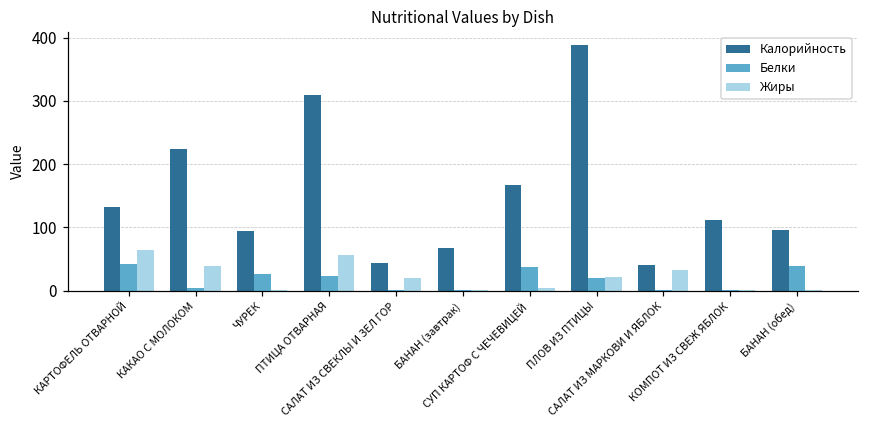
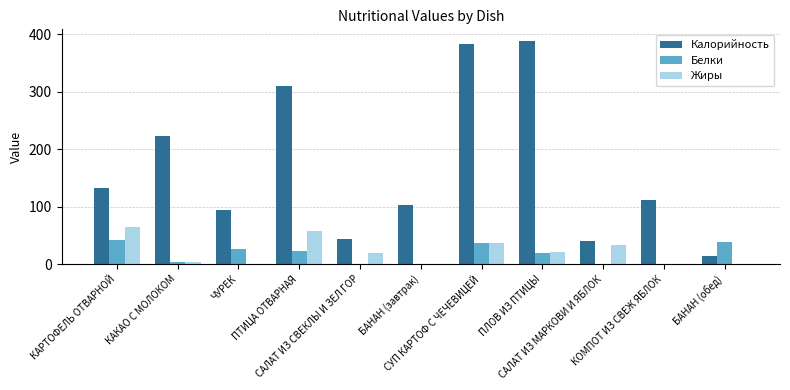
  {
    "Калорийность": {
      "КАРТОФЕЛЬ ОТВАРНОЙ": 130,
      "КАКАО С МОЛОКОМ": 220,
      "ЧУРЕК": 90,
      "ПТИЦА ОТВАРНАЯ": 310,
      "САЛАТ ИЗ СВЕКЛЫ И ЗЕЛ ГОР": 40,
-     "БАНАН (завтрак)": 70,
-     "СУП КАРТОФ С ЧЕЧЕВИЦЕЙ": 170,
+     "БАНАН (завтрак)": 100,
+     "СУП КАРТОФ С ЧЕЧЕВИЦЕЙ": 380,
      "ПЛОВ ИЗ ПТИЦЫ": 390,
      "САЛАТ ИЗ МАРКОВИ И ЯБЛОК": 40,
      "КОМПОТ ИЗ СВЕЖ ЯБЛОК": 110,
-     "БАНАН (обед)": 100
+     "БАНАН (обед)": 10
    },
    "Белки": {
      "КАРТОФЕЛЬ ОТВАРНОЙ": 40,
      "ЧУРЕК": 30,
      "ПТИЦА ОТВАРНАЯ": 20,
      "СУП КАРТОФ С ЧЕЧЕВИЦЕЙ": 40,
      "ПЛОВ ИЗ ПТИЦЫ": 20,
      "БАНАН (обед)": 40
    },
    "Жиры": {
      "КАРТОФЕЛЬ ОТВАРНОЙ": 60,
-     "КАКАО С МОЛОКОМ": 40,
+     "КАКАО С МОЛОКОМ": 0,
      "ПТИЦА ОТВАРНАЯ": 60,
      "САЛАТ ИЗ СВЕКЛЫ И ЗЕЛ ГОР": 20,
-     "СУП КАРТОФ С ЧЕЧЕВИЦЕЙ": 0,
+     "СУП КАРТОФ С ЧЕЧЕВИЦЕЙ": 40,
      "ПЛОВ ИЗ ПТИЦЫ": 20,
      "САЛАТ ИЗ МАРКОВИ И ЯБЛОК": 30
    }
  }
